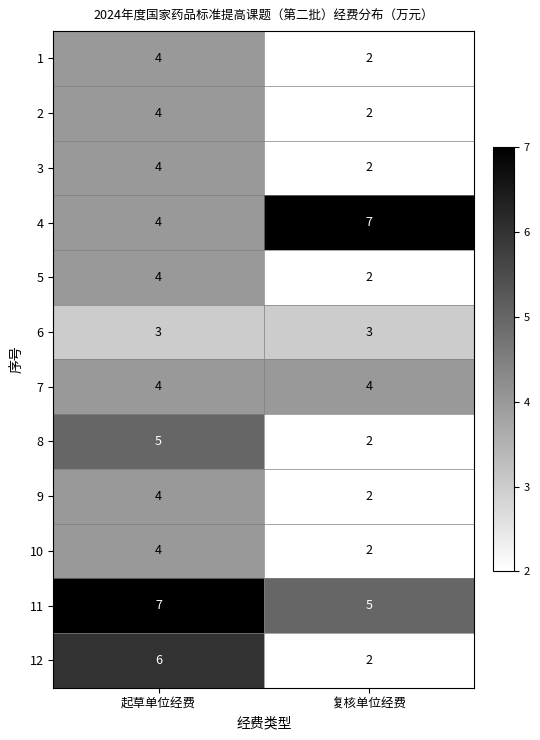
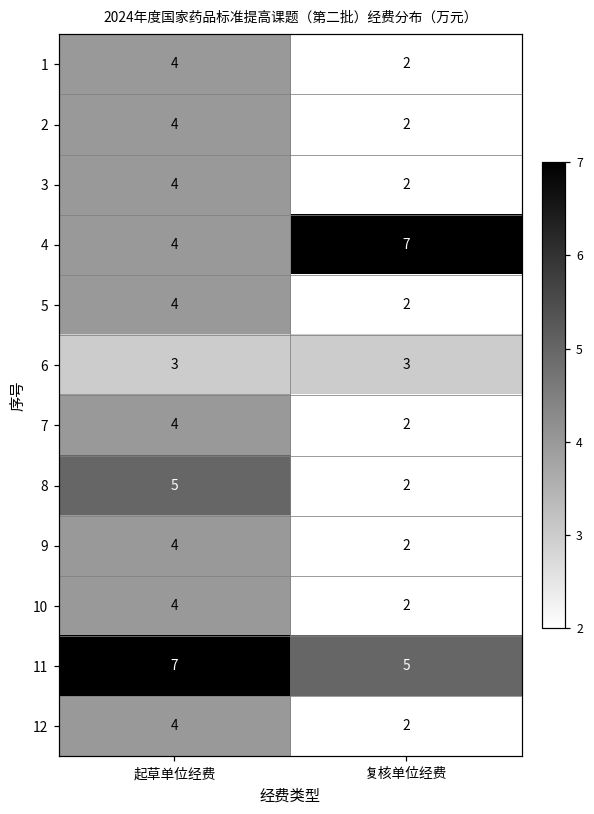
  {
    "1": {
      "起草单位经费": 4,
      "复核单位经费": 2
    },
    "2": {
      "起草单位经费": 4,
      "复核单位经费": 2
    },
    "3": {
      "起草单位经费": 4,
      "复核单位经费": 2
    },
    "4": {
      "起草单位经费": 4,
      "复核单位经费": 7
    },
    "5": {
      "起草单位经费": 4,
      "复核单位经费": 2
    },
    "6": {
      "起草单位经费": 3,
      "复核单位经费": 3
    },
    "7": {
      "起草单位经费": 4,
-     "复核单位经费": 4
+     "复核单位经费": 2
    },
    "8": {
      "起草单位经费": 5,
      "复核单位经费": 2
    },
    "9": {
      "起草单位经费": 4,
      "复核单位经费": 2
    },
    "10": {
      "起草单位经费": 4,
      "复核单位经费": 2
    },
    "11": {
      "起草单位经费": 7,
      "复核单位经费": 5
    },
    "12": {
-     "起草单位经费": 6,
+     "起草单位经费": 4,
      "复核单位经费": 2
    }
  }
